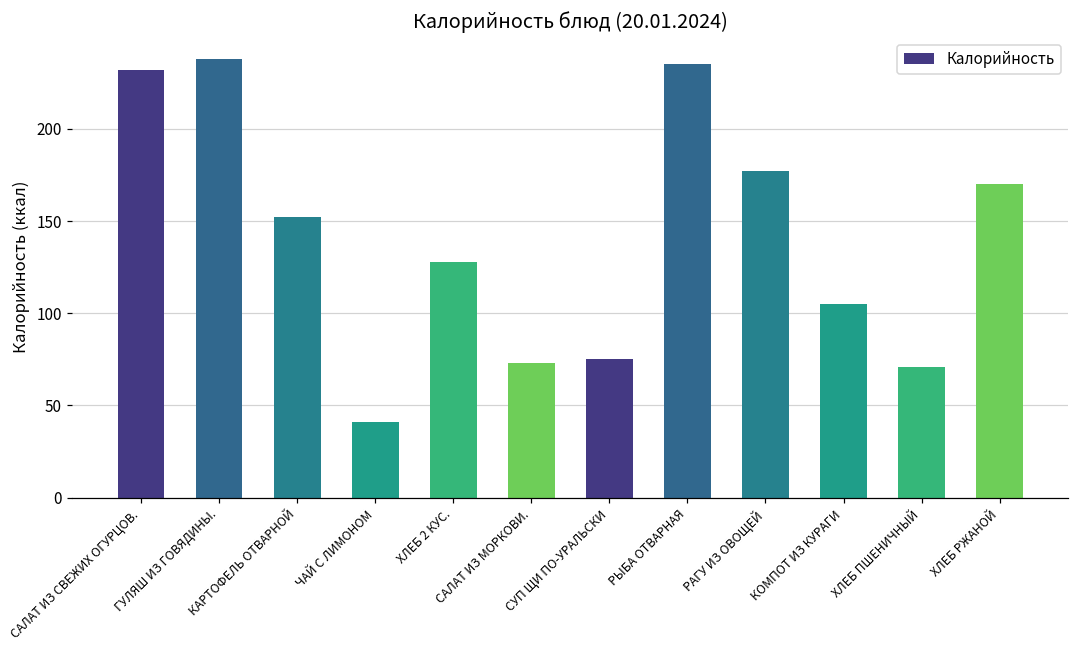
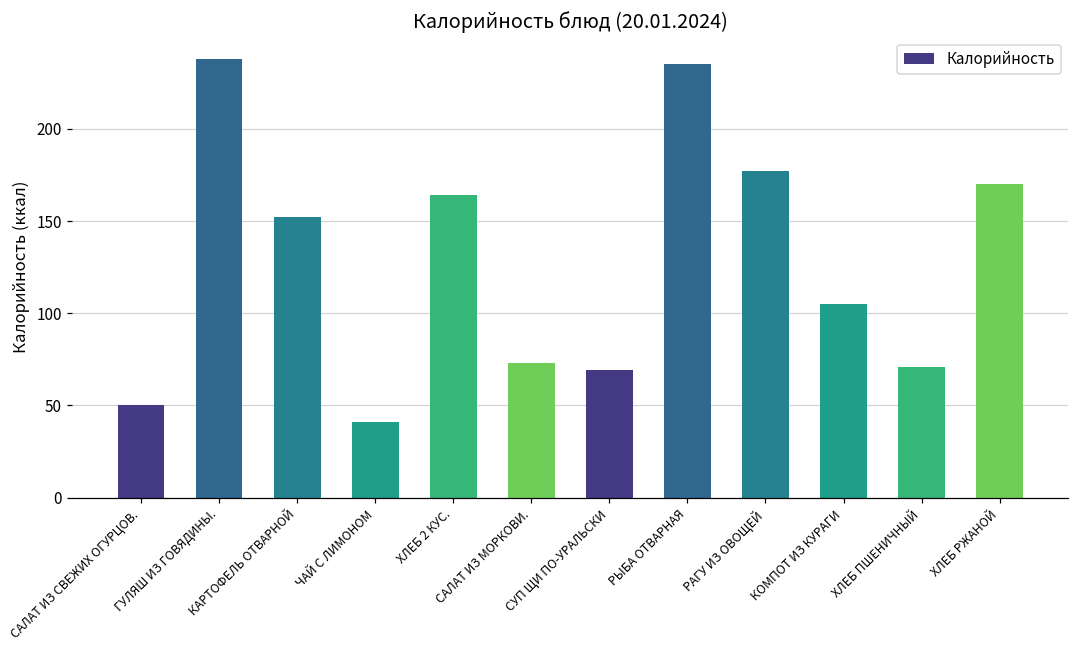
  {
-   "САЛАТ ИЗ СВЕЖИХ ОГУРЦОВ.": 232,
+   "САЛАТ ИЗ СВЕЖИХ ОГУРЦОВ.": 50,
    "ГУЛЯШ ИЗ ГОВЯДИНЫ.": 238,
    "КАРТОФЕЛЬ ОТВАРНОЙ": 152,
    "ЧАЙ С ЛИМОНОМ": 41,
-   "ХЛЕБ 2 КУС.": 128,
+   "ХЛЕБ 2 КУС.": 164,
    "САЛАТ ИЗ МОРКОВИ.": 73,
-   "СУП ЩИ ПО-УРАЛЬСКИ": 75,
+   "СУП ЩИ ПО-УРАЛЬСКИ": 69,
    "РЫБА ОТВАРНАЯ": 235,
    "РАГУ ИЗ ОВОЩЕЙ": 177,
    "КОМПОТ ИЗ КУРАГИ": 105,
    "ХЛЕБ ПШЕНИЧНЫЙ": 71,
    "ХЛЕБ РЖАНОЙ": 170
  }
